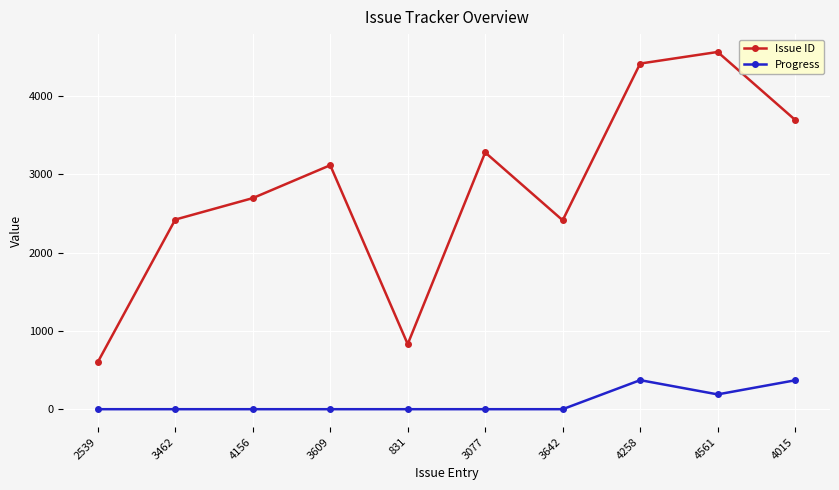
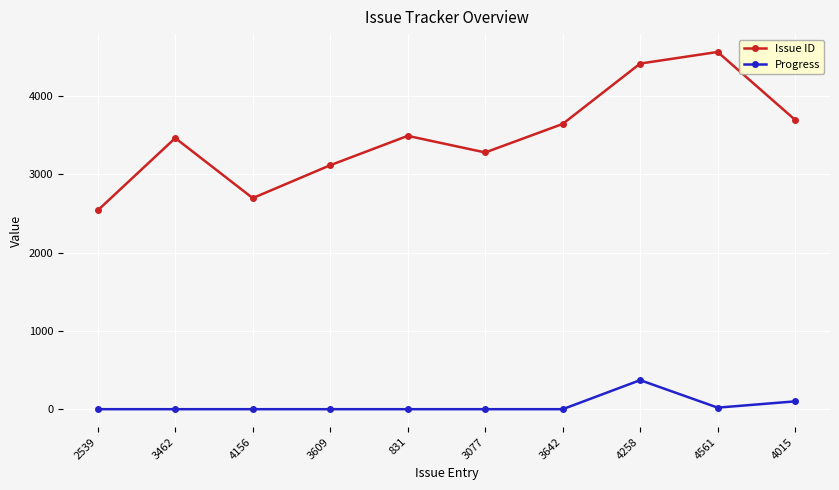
  {
    "Issue ID": {
-     "2539": 600,
-     "3462": 2400,
+     "2539": 2500,
+     "3462": 3500,
      "4156": 2700,
      "3609": 3100,
-     "831": 800,
+     "831": 3500,
      "3077": 3300,
-     "3642": 2400,
+     "3642": 3600,
      "4258": 4400,
      "4561": 4600,
      "4015": 3700
    },
    "Progress": {
      "2539": 0,
      "3462": 0,
      "4156": 0,
      "3609": 0,
      "831": 0,
      "3077": 0,
      "3642": 0,
      "4258": 400,
-     "4561": 200,
-     "4015": 400
+     "4561": 0,
+     "4015": 100
    }
  }
